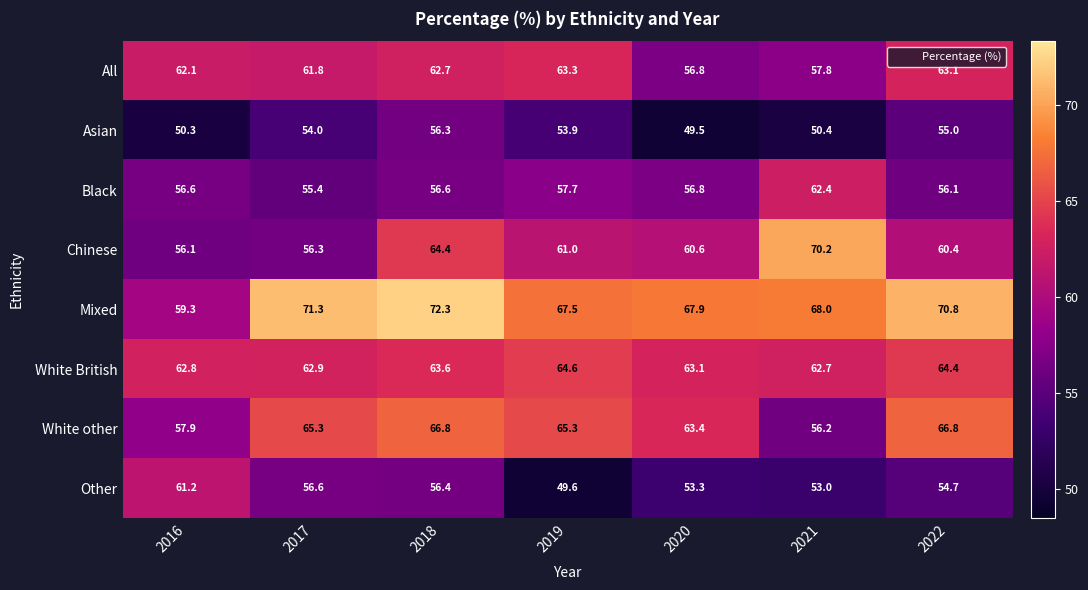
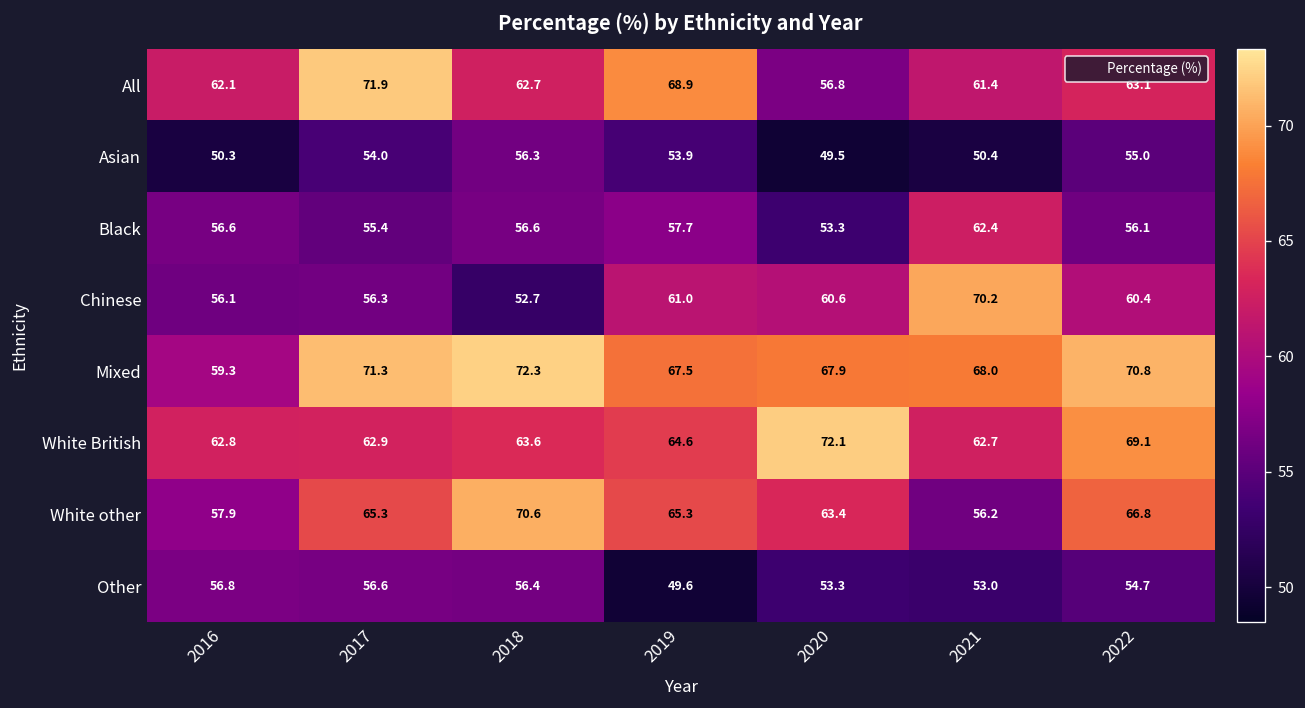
  {
    "All": {
      "2016": 62.1,
-     "2017": 61.8,
+     "2017": 71.9,
      "2018": 62.7,
-     "2019": 63.3,
+     "2019": 68.9,
      "2020": 56.8,
-     "2021": 57.8
+     "2021": 61.4
    },
    "Asian": {
      "2016": 50.3,
      "2017": 54.0,
      "2018": 56.3,
      "2019": 53.9,
      "2020": 49.5,
      "2021": 50.4,
      "2022": 55.0
    },
    "Black": {
      "2016": 56.6,
      "2017": 55.4,
      "2018": 56.6,
      "2019": 57.7,
-     "2020": 56.8,
+     "2020": 53.3,
      "2021": 62.4,
      "2022": 56.1
    },
    "Chinese": {
      "2016": 56.1,
      "2017": 56.3,
-     "2018": 64.4,
+     "2018": 52.7,
      "2019": 61.0,
      "2020": 60.6,
      "2021": 70.2,
      "2022": 60.4
    },
    "Mixed": {
      "2016": 59.3,
      "2017": 71.3,
      "2018": 72.3,
      "2019": 67.5,
      "2020": 67.9,
      "2021": 68.0,
      "2022": 70.8
    },
    "White British": {
      "2016": 62.8,
      "2017": 62.9,
      "2018": 63.6,
      "2019": 64.6,
-     "2020": 63.1,
+     "2020": 72.1,
      "2021": 62.7,
-     "2022": 64.4
+     "2022": 69.1
    },
    "White other": {
      "2016": 57.9,
      "2017": 65.3,
-     "2018": 66.8,
+     "2018": 70.6,
      "2019": 65.3,
      "2020": 63.4,
      "2021": 56.2,
      "2022": 66.8
    },
    "Other": {
-     "2016": 61.2,
+     "2016": 56.8,
      "2017": 56.6,
      "2018": 56.4,
      "2019": 49.6,
      "2020": 53.3,
      "2021": 53.0,
      "2022": 54.7
    }
  }
